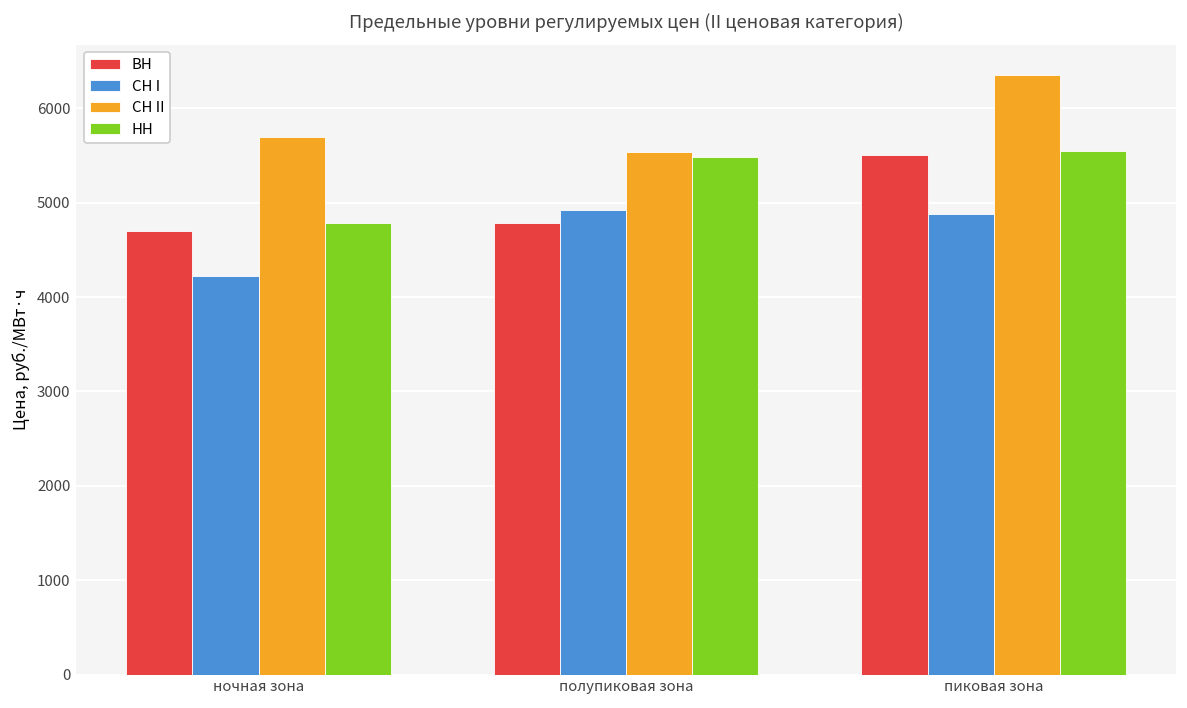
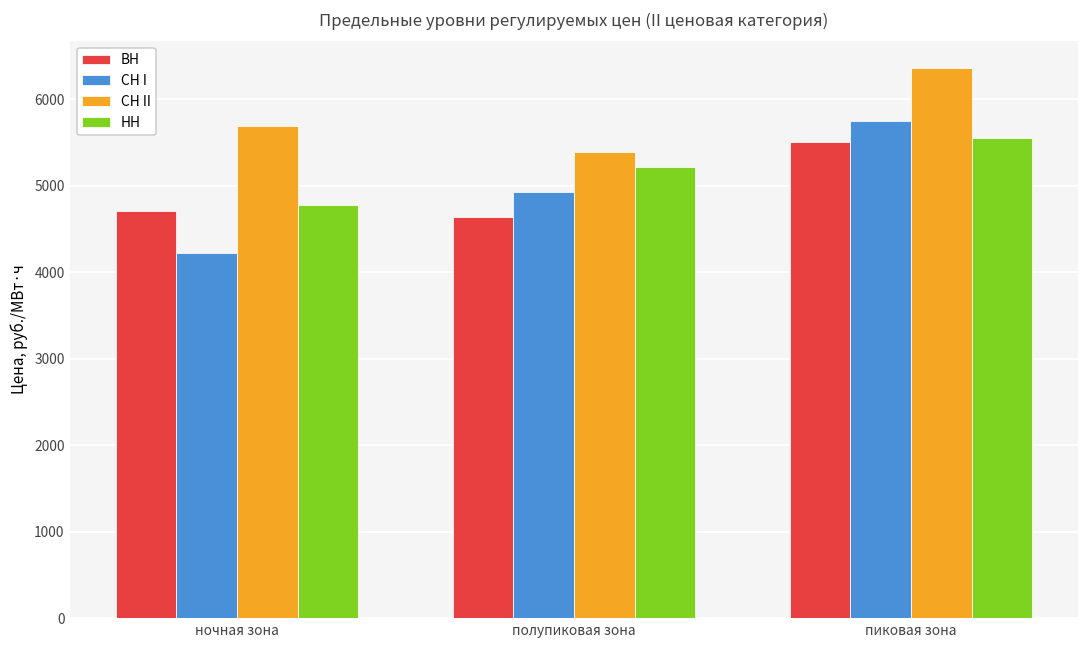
  {
    "ВН": {
      "ночная зона": 4700,
-     "полупиковая зона": 4800,
+     "полупиковая зона": 4600,
      "пиковая зона": 5500
    },
    "СН I": {
      "ночная зона": 4200,
      "полупиковая зона": 4900,
-     "пиковая зона": 4900
+     "пиковая зона": 5700
    },
    "СН II": {
      "ночная зона": 5700,
-     "полупиковая зона": 5500,
+     "полупиковая зона": 5400,
      "пиковая зона": 6400
    },
    "НН": {
      "ночная зона": 4800,
-     "полупиковая зона": 5500,
+     "полупиковая зона": 5200,
      "пиковая зона": 5500
    }
  }
